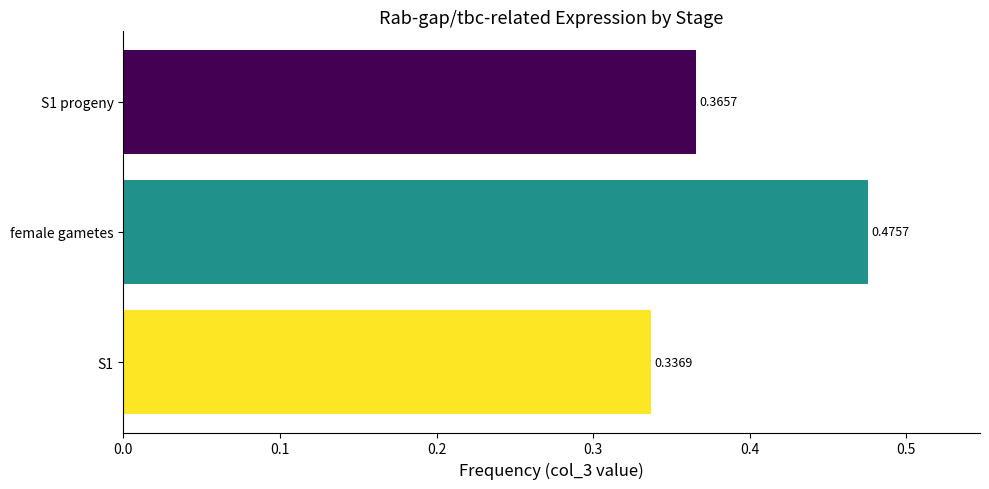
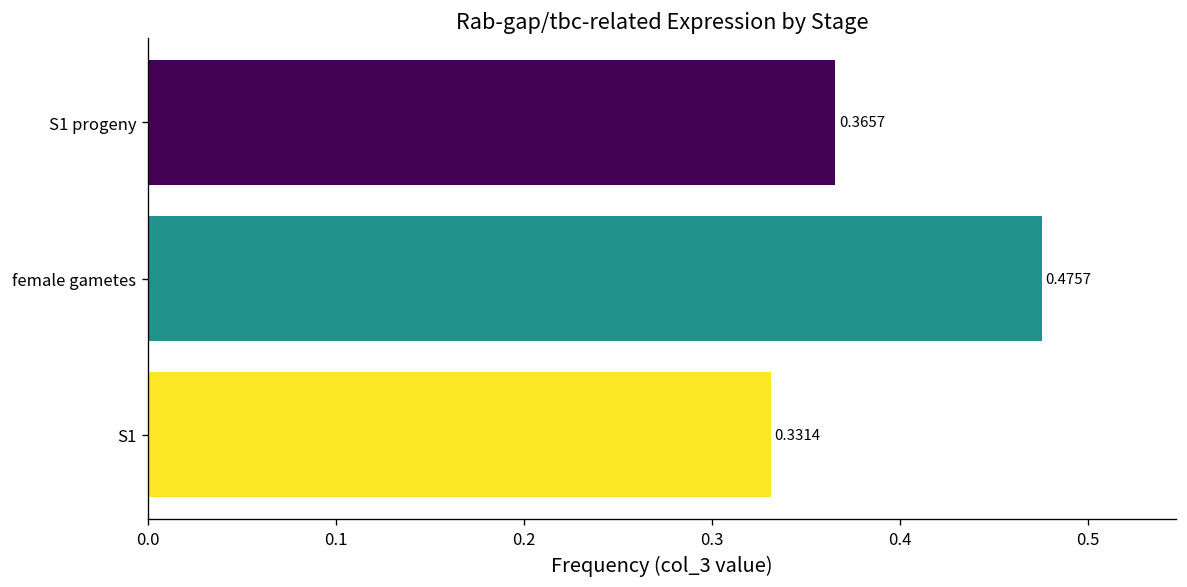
  {
    "S1 progeny": 0.3657,
    "female gametes": 0.4757,
-   "S1": 0.3369
+   "S1": 0.3314
  }
